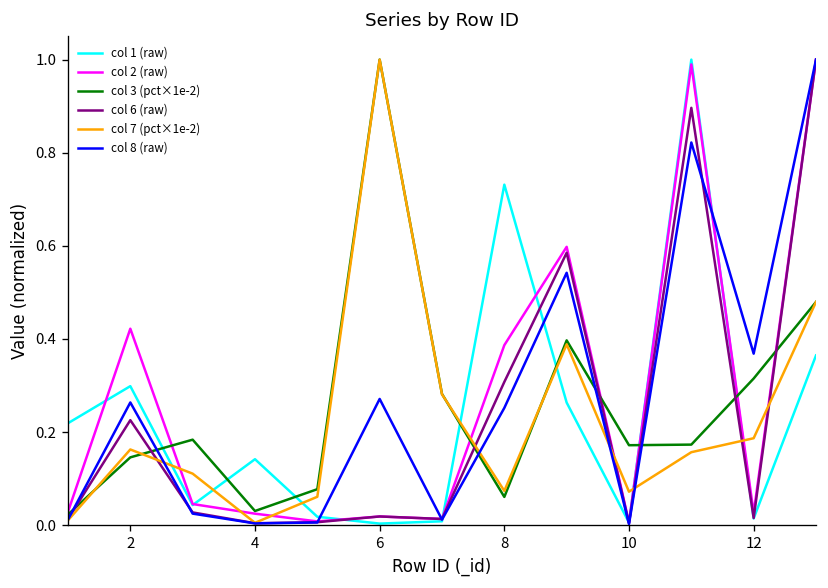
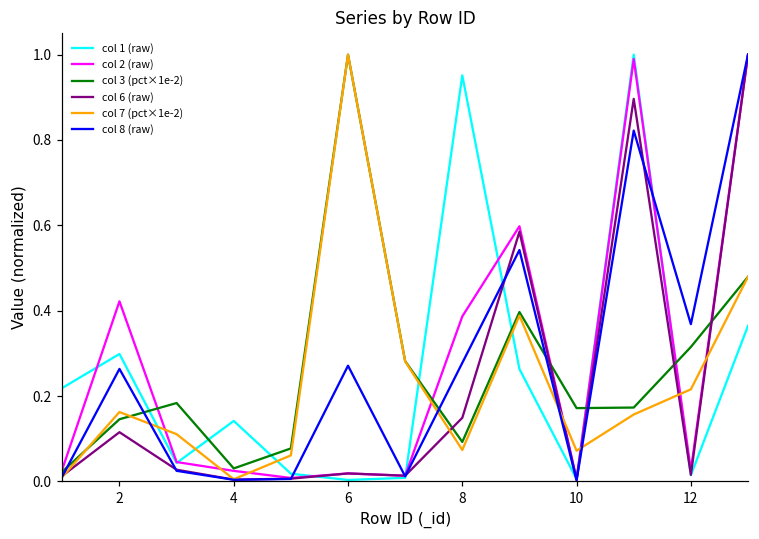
  {
    "col 1 (raw)": {
      "2": 0.30,
      "4": 0.14,
      "6": 0.00,
-     "8": 0.73
+     "8": 0.95
    },
    "col 2 (raw)": {
      "2": 0.42,
      "8": 0.39,
      "12": 0.03
    },
    "col 3 (pct×1e-2)": {
      "2": 0.15,
-     "8": 0.06,
+     "8": 0.09,
      "10": 0.17,
      "12": 0.31
    },
    "col 6 (raw)": {
-     "2": 0.23,
-     "8": 0.31
+     "2": 0.12,
+     "8": 0.15
    },
    "col 7 (pct×1e-2)": {
      "2": 0.16,
      "8": 0.07,
      "10": 0.07,
-     "12": 0.19
+     "12": 0.22
    },
    "col 8 (raw)": {
      "2": 0.26,
      "6": 0.27,
-     "8": 0.25,
+     "8": 0.28,
      "12": 0.37
    }
  }
